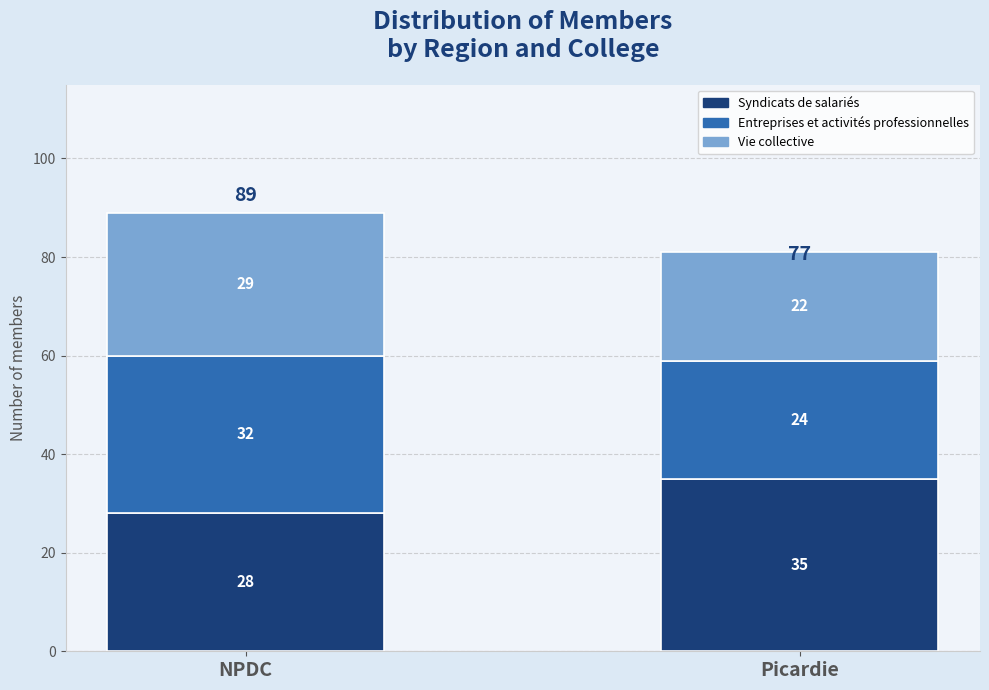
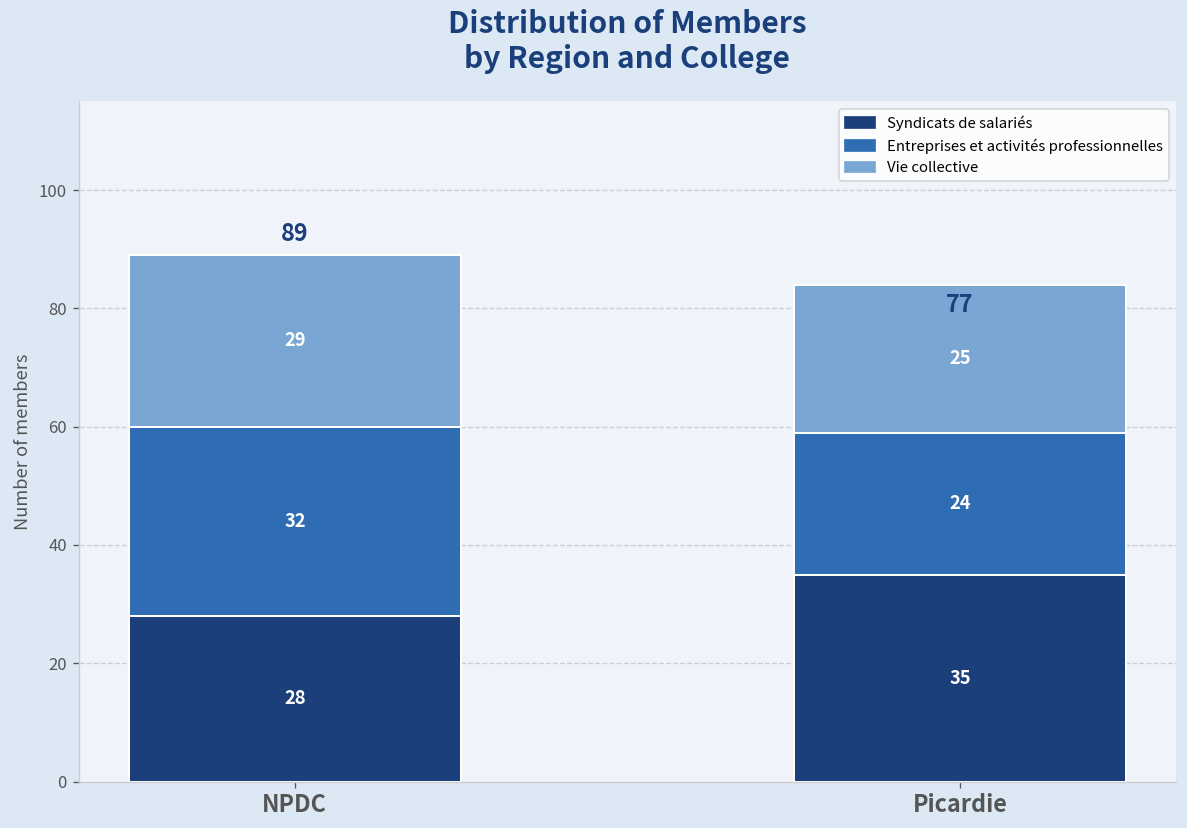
  {
    "Syndicats de salariés": {
      "NPDC": 28,
      "Picardie": 35
    },
    "Entreprises et activités professionnelles": {
      "NPDC": 32,
      "Picardie": 24
    },
    "Vie collective": {
      "NPDC": 29,
-     "Picardie": 22
+     "Picardie": 25
    }
  }
